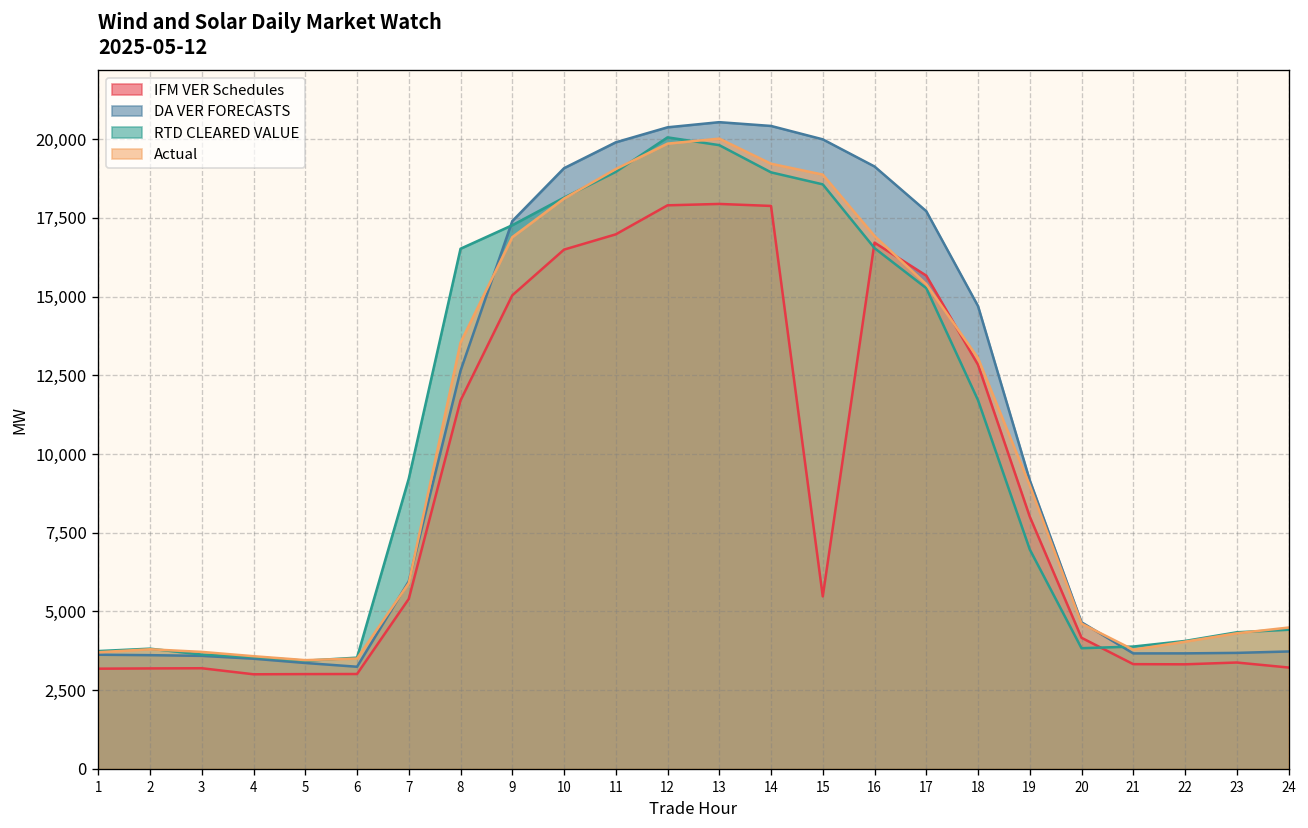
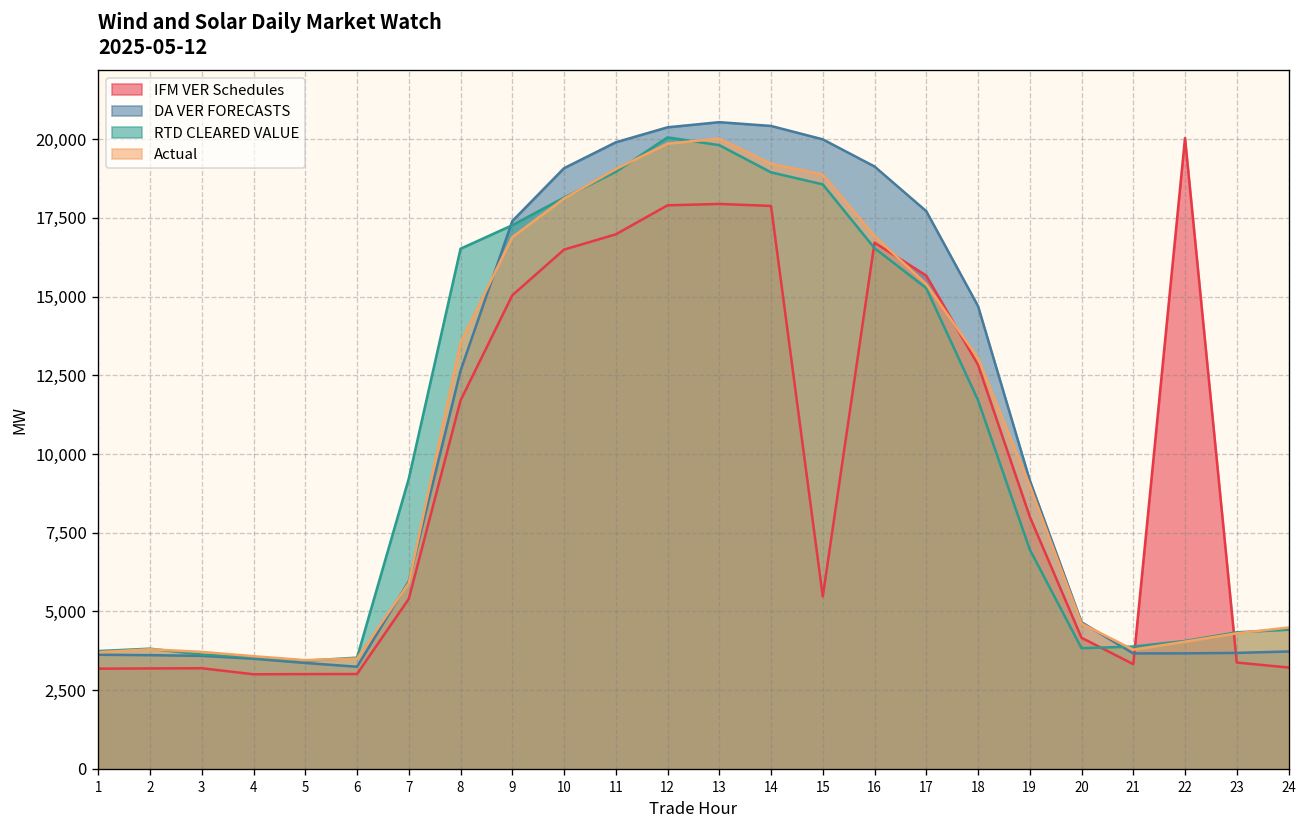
  {
    "IFM VER Schedules": {
      "1": "3,200",
      "2": "3,200",
      "3": "3,200",
      "4": "3,000",
      "5": "3,000",
      "6": "3,000",
      "7": "5,400",
      "8": "11,700",
      "9": "15,000",
      "10": "16,500",
      "11": "17,000",
      "12": "17,900",
      "13": "17,900",
      "14": "17,900",
      "15": "5,500",
      "16": "16,700",
      "17": "15,700",
      "18": "12,800",
      "19": "8,000",
      "20": "4,200",
      "21": "3,300",
-     "22": "3,300",
+     "22": "20,000",
      "23": "3,400",
      "24": "3,200"
    },
    "Actual": {
      "8": "13,500",
      "9": "16,900",
      "12": "19,900",
      "13": "20,000",
      "14": "19,200",
      "15": "18,900",
      "16": "16,900",
      "17": "15,400",
      "18": "13,000",
      "19": "9,000",
      "21": "3,800"
    }
  }
